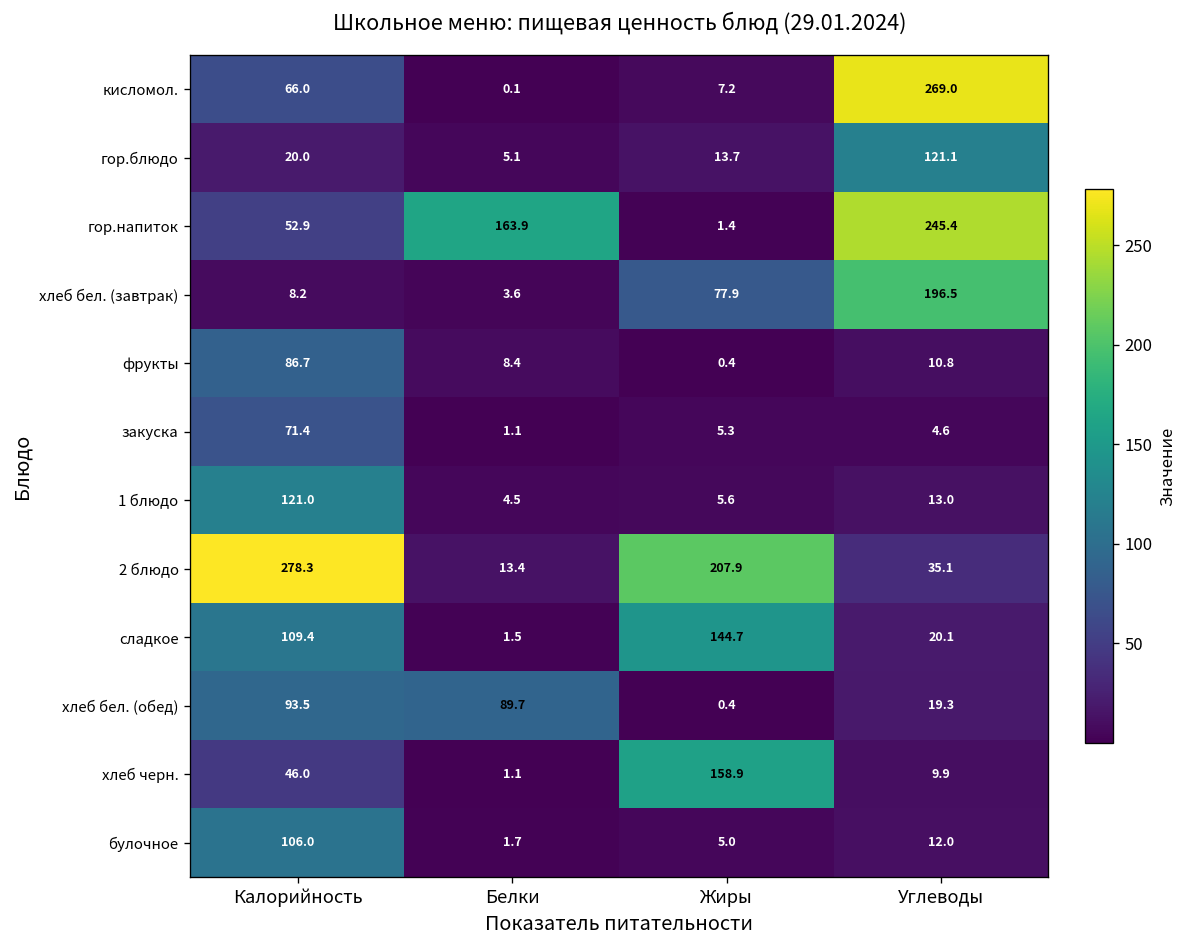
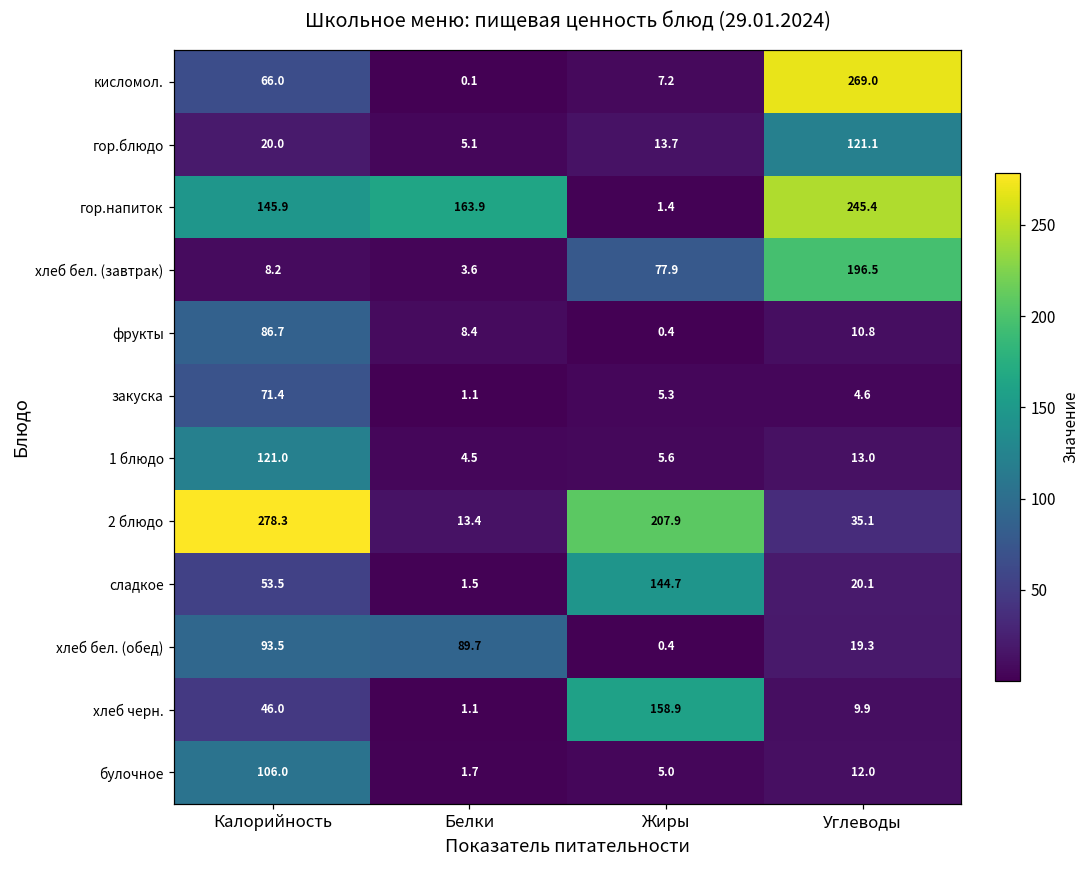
  {
    "кисломол.": {
      "Калорийность": 66.0,
      "Белки": 0.1,
      "Жиры": 7.2,
      "Углеводы": 269.0
    },
    "гор.блюдо": {
      "Калорийность": 20.0,
      "Белки": 5.1,
      "Жиры": 13.7,
      "Углеводы": 121.1
    },
    "гор.напиток": {
-     "Калорийность": 52.9,
+     "Калорийность": 145.9,
      "Белки": 163.9,
      "Жиры": 1.4,
      "Углеводы": 245.4
    },
    "хлеб бел. (завтрак)": {
      "Калорийность": 8.2,
      "Белки": 3.6,
      "Жиры": 77.9,
      "Углеводы": 196.5
    },
    "фрукты": {
      "Калорийность": 86.7,
      "Белки": 8.4,
      "Жиры": 0.4,
      "Углеводы": 10.8
    },
    "закуска": {
      "Калорийность": 71.4,
      "Белки": 1.1,
      "Жиры": 5.3,
      "Углеводы": 4.6
    },
    "1 блюдо": {
      "Калорийность": 121.0,
      "Белки": 4.5,
      "Жиры": 5.6,
      "Углеводы": 13.0
    },
    "2 блюдо": {
      "Калорийность": 278.3,
      "Белки": 13.4,
      "Жиры": 207.9,
      "Углеводы": 35.1
    },
    "сладкое": {
-     "Калорийность": 109.4,
+     "Калорийность": 53.5,
      "Белки": 1.5,
      "Жиры": 144.7,
      "Углеводы": 20.1
    },
    "хлеб бел. (обед)": {
      "Калорийность": 93.5,
      "Белки": 89.7,
      "Жиры": 0.4,
      "Углеводы": 19.3
    },
    "хлеб черн.": {
      "Калорийность": 46.0,
      "Белки": 1.1,
      "Жиры": 158.9,
      "Углеводы": 9.9
    },
    "булочное": {
      "Калорийность": 106.0,
      "Белки": 1.7,
      "Жиры": 5.0,
      "Углеводы": 12.0
    }
  }
